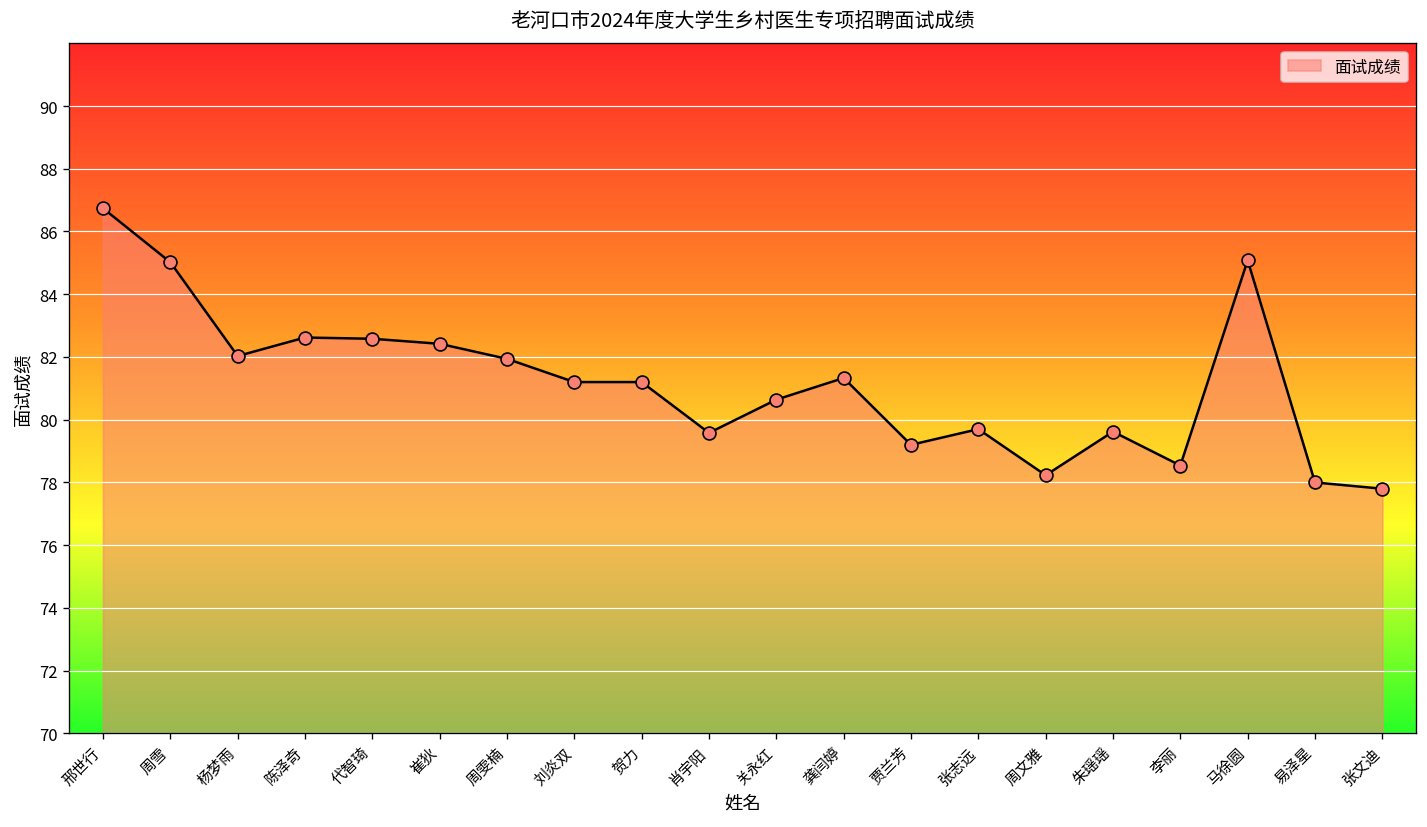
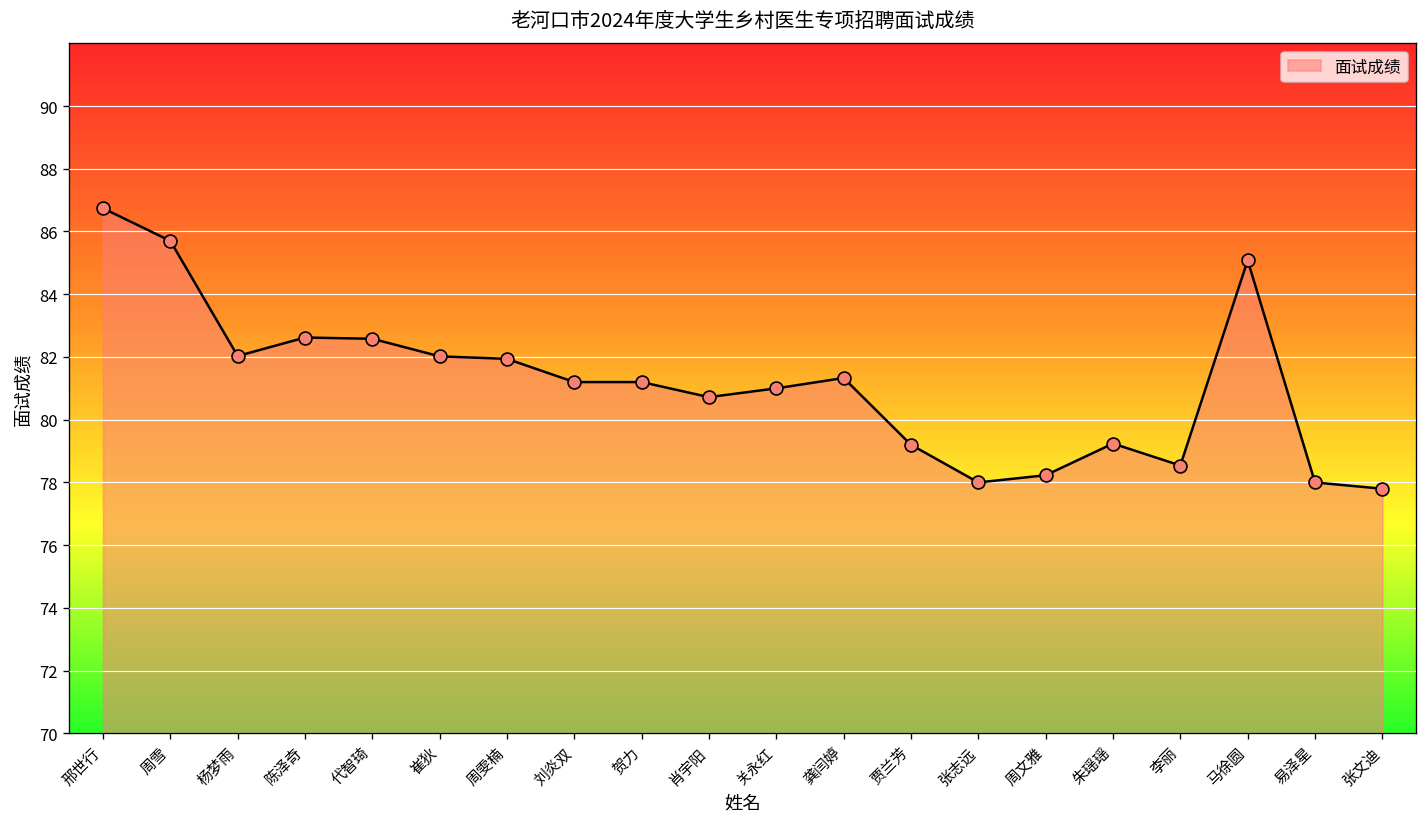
  {
    "邢世行": 86.7,
-   "周雪": 85.0,
+   "周雪": 85.7,
    "杨梦雨": 82.0,
    "陈泽奇": 82.6,
    "代智琦": 82.6,
-   "崔狄": 82.4,
+   "崔狄": 82.0,
    "周雯楠": 81.9,
    "刘炎双": 81.2,
    "贺力": 81.2,
-   "肖宇阳": 79.6,
-   "关永红": 80.6,
+   "肖宇阳": 80.7,
+   "关永红": 81.0,
    "龚闫婷": 81.3,
    "贾兰芳": 79.2,
-   "张志远": 79.7,
+   "张志远": 78.0,
    "周文雅": 78.2,
-   "朱瑶瑶": 79.6,
+   "朱瑶瑶": 79.2,
    "李丽": 78.5,
    "马徐圆": 85.1,
    "易泽星": 78.0,
    "张文迪": 77.8
  }
